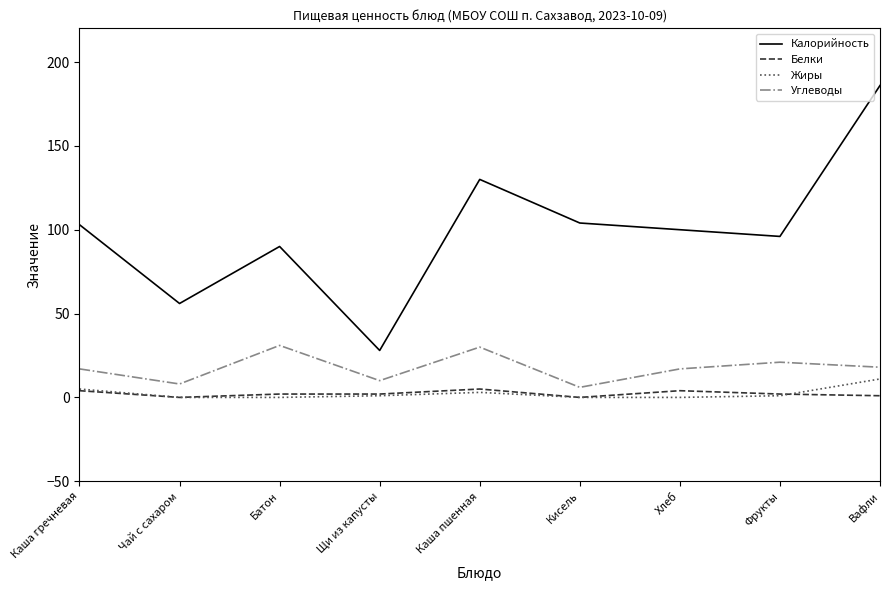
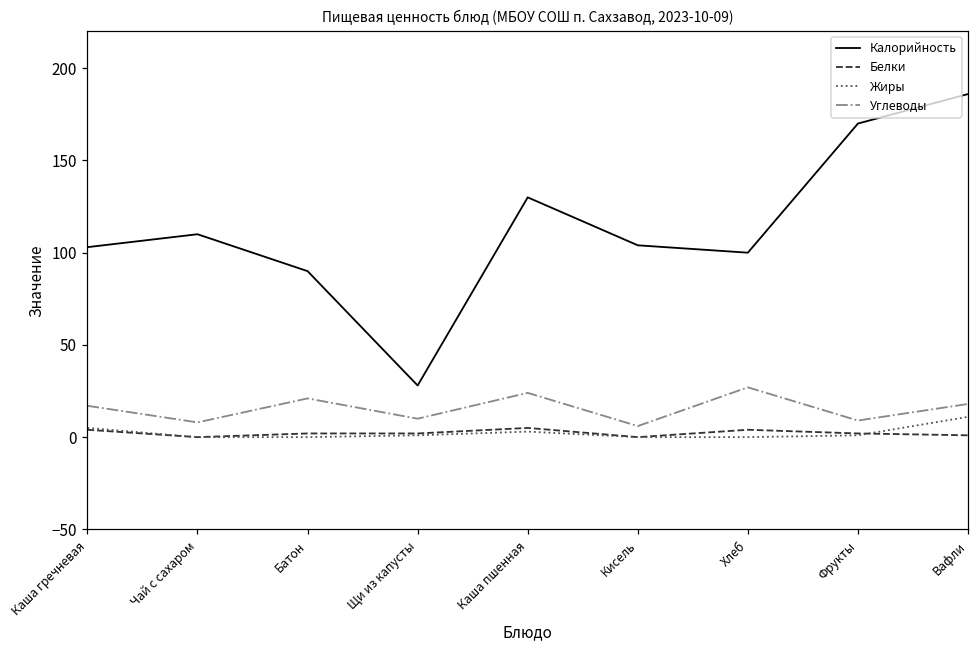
  {
    "Калорийность": {
      "Каша гречневая": 103,
-     "Чай с сахаром": 56,
+     "Чай с сахаром": 110,
      "Батон": 90,
      "Щи из капусты": 28,
      "Каша пшенная": 130,
      "Кисель": 104,
      "Хлеб": 100,
-     "Фрукты": 96,
+     "Фрукты": 170,
      "Вафли": 186
    },
    "Углеводы": {
      "Каша гречневая": 17,
      "Чай с сахаром": 8,
-     "Батон": 31,
+     "Батон": 21,
      "Щи из капусты": 10,
-     "Каша пшенная": 30,
+     "Каша пшенная": 24,
      "Кисель": 6,
-     "Хлеб": 17,
-     "Фрукты": 21,
+     "Хлеб": 27,
+     "Фрукты": 9,
      "Вафли": 18
    }
  }
